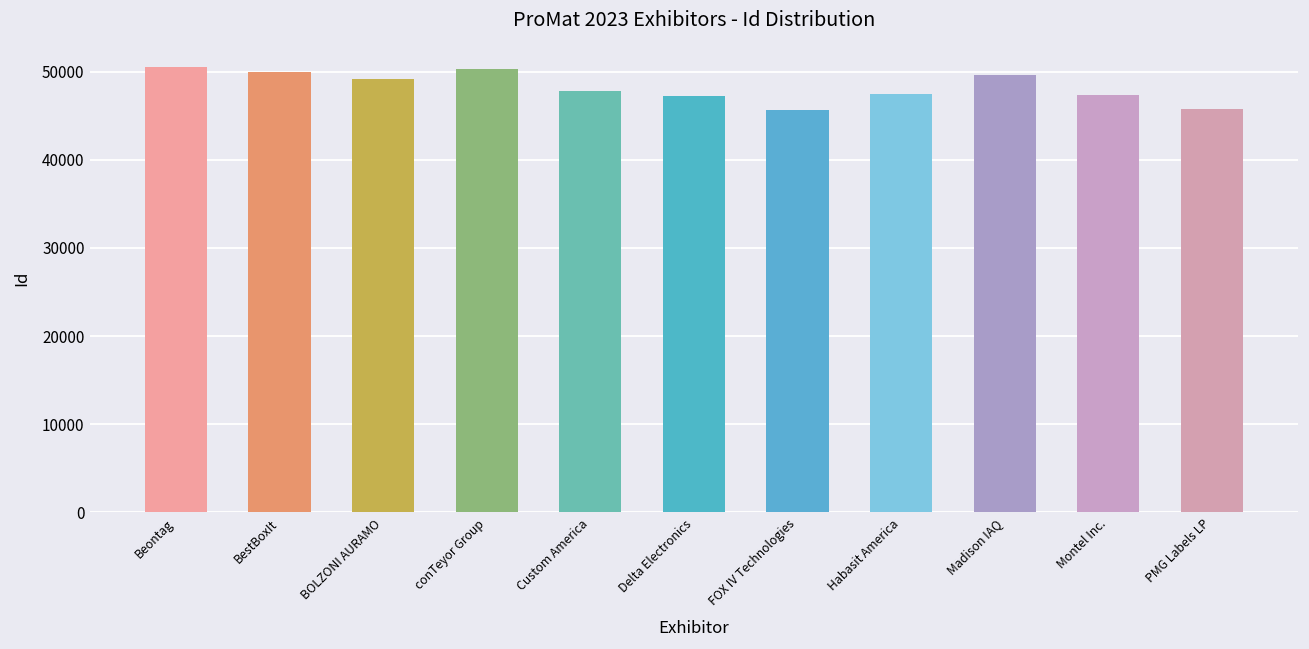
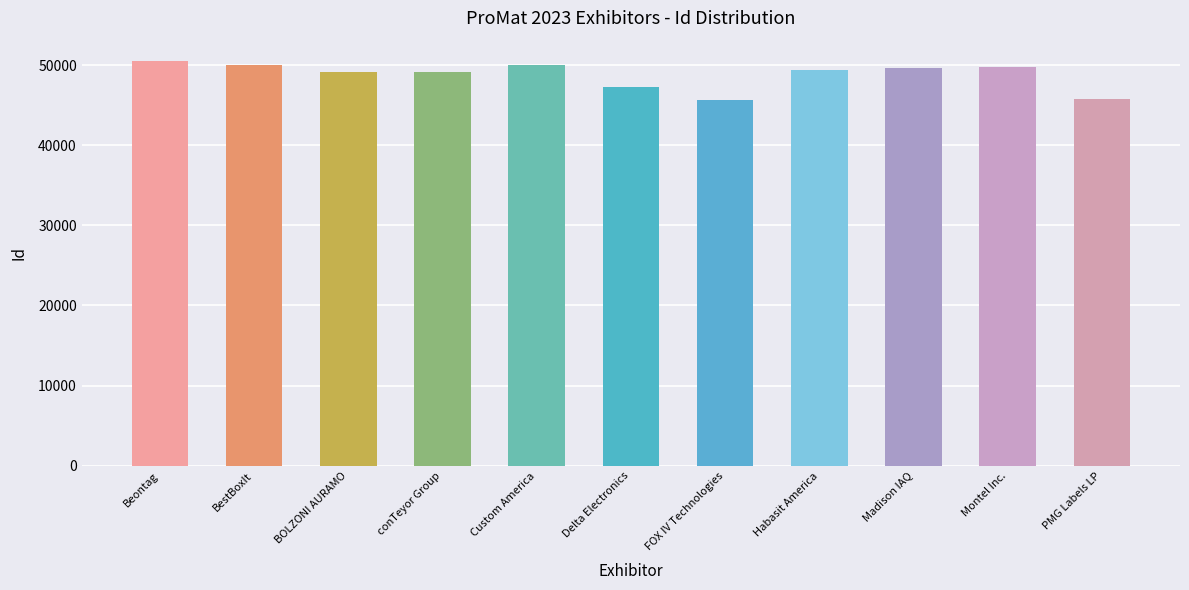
  {
    "Beontag": 51000,
    "BestBoxIt": 50000,
    "BOLZONI AURAMO": 49000,
-   "conTeyor Group": 50000,
-   "Custom America": 48000,
+   "conTeyor Group": 49000,
+   "Custom America": 50000,
    "Delta Electronics": 47000,
    "FOX IV Technologies": 46000,
-   "Habasit America": 48000,
+   "Habasit America": 49000,
    "Madison IAQ": 50000,
-   "Montel Inc.": 47000,
+   "Montel Inc.": 50000,
    "PMG Labels LP": 46000
  }
